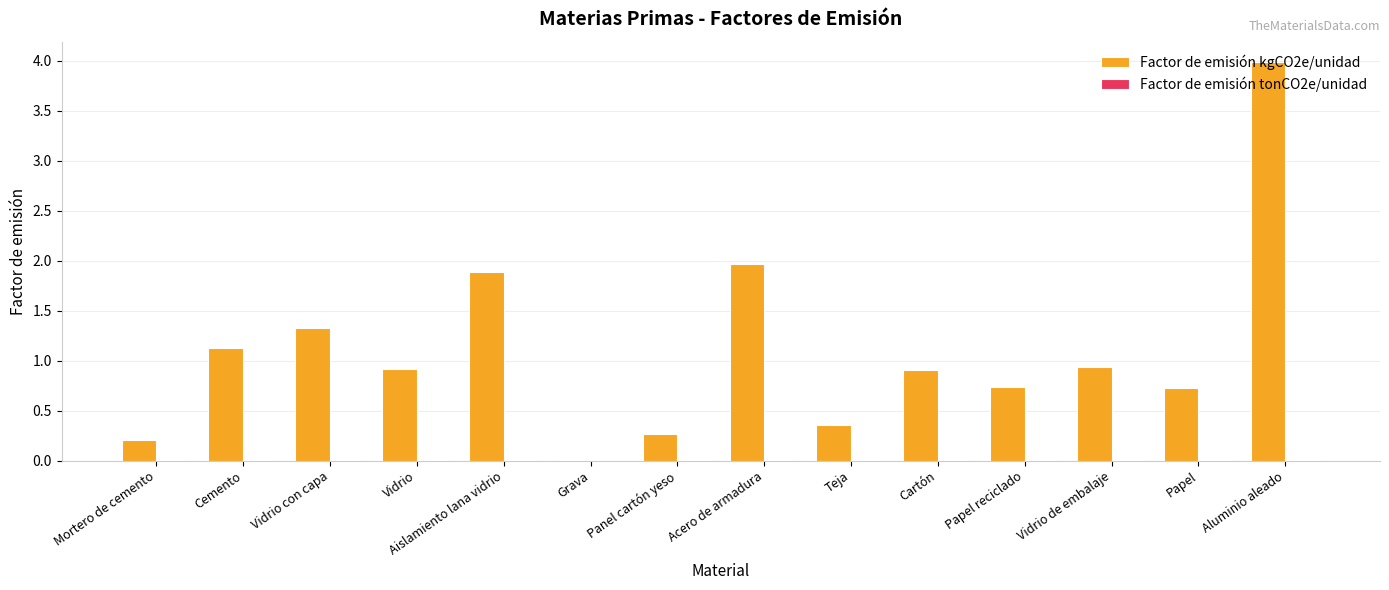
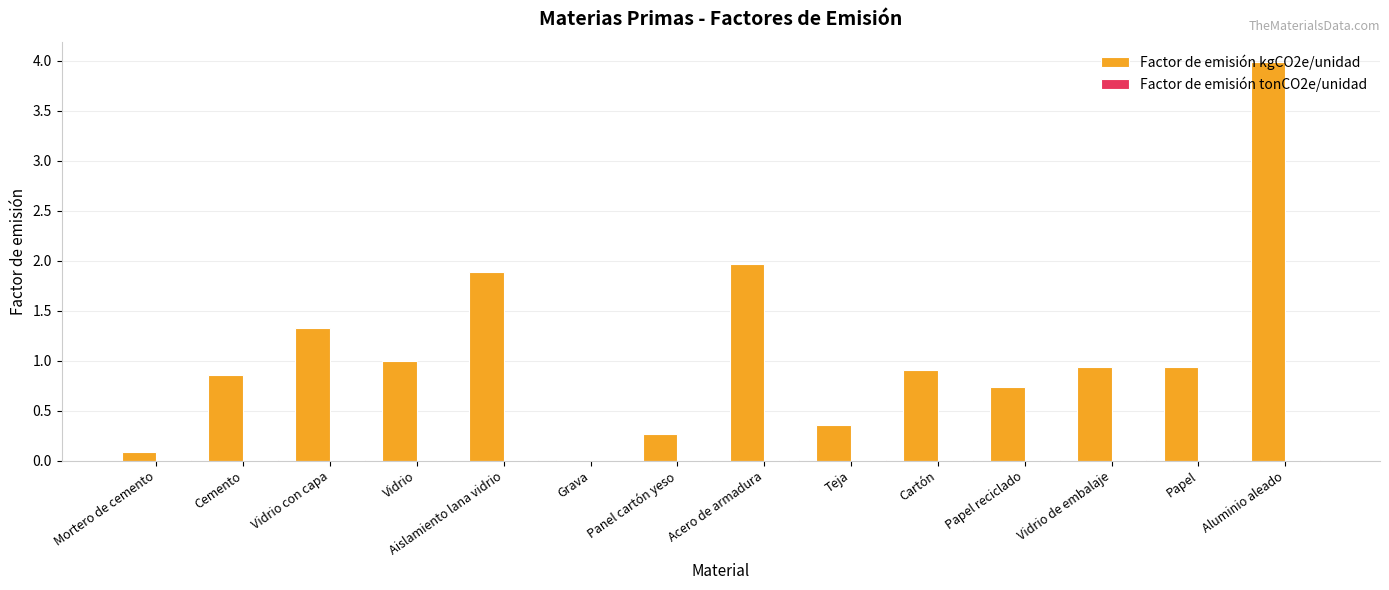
  {
    "Factor de emisión kgCO2e/unidad": {
-     "Mortero de cemento": 0.2,
-     "Cemento": 1.1,
+     "Mortero de cemento": 0.1,
+     "Cemento": 0.9,
      "Vidrio con capa": 1.3,
-     "Vidrio": 0.9,
+     "Vidrio": 1.0,
      "Aislamiento lana vidrio": 1.9,
      "Panel cartón yeso": 0.3,
      "Acero de armadura": 2.0,
      "Teja": 0.4,
      "Cartón": 0.9,
      "Papel reciclado": 0.7,
      "Vidrio de embalaje": 0.9,
-     "Papel": 0.7,
+     "Papel": 0.9,
      "Aluminio aleado": 4.0
    }
  }
